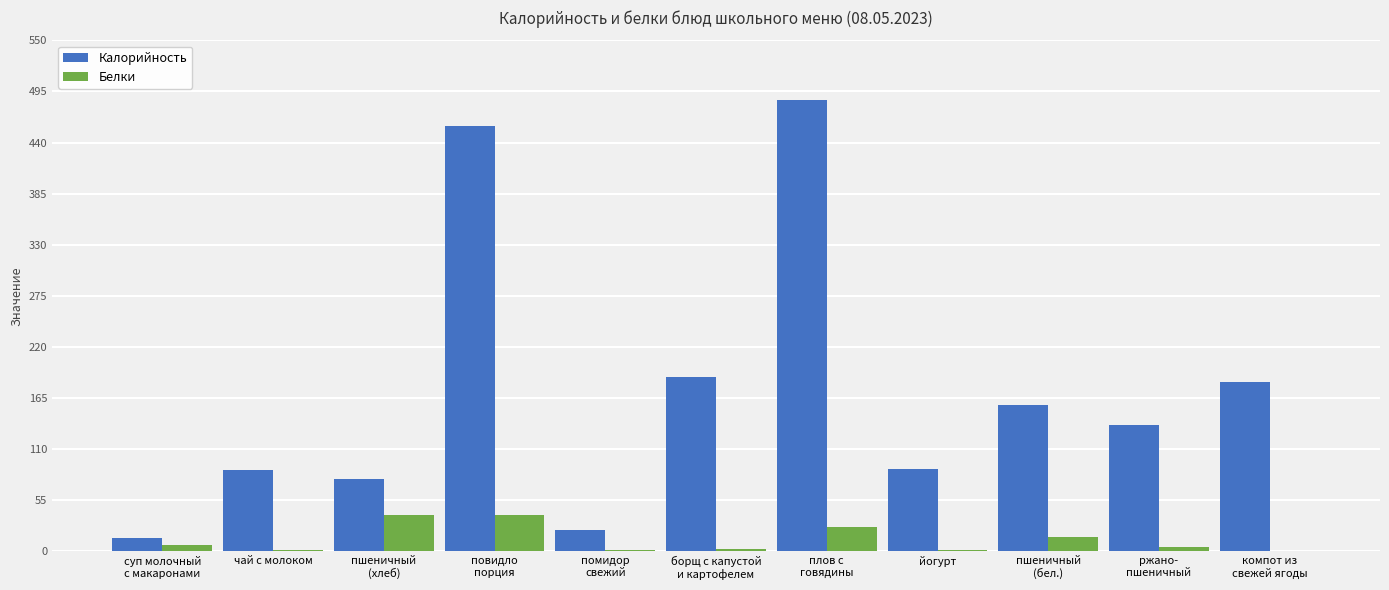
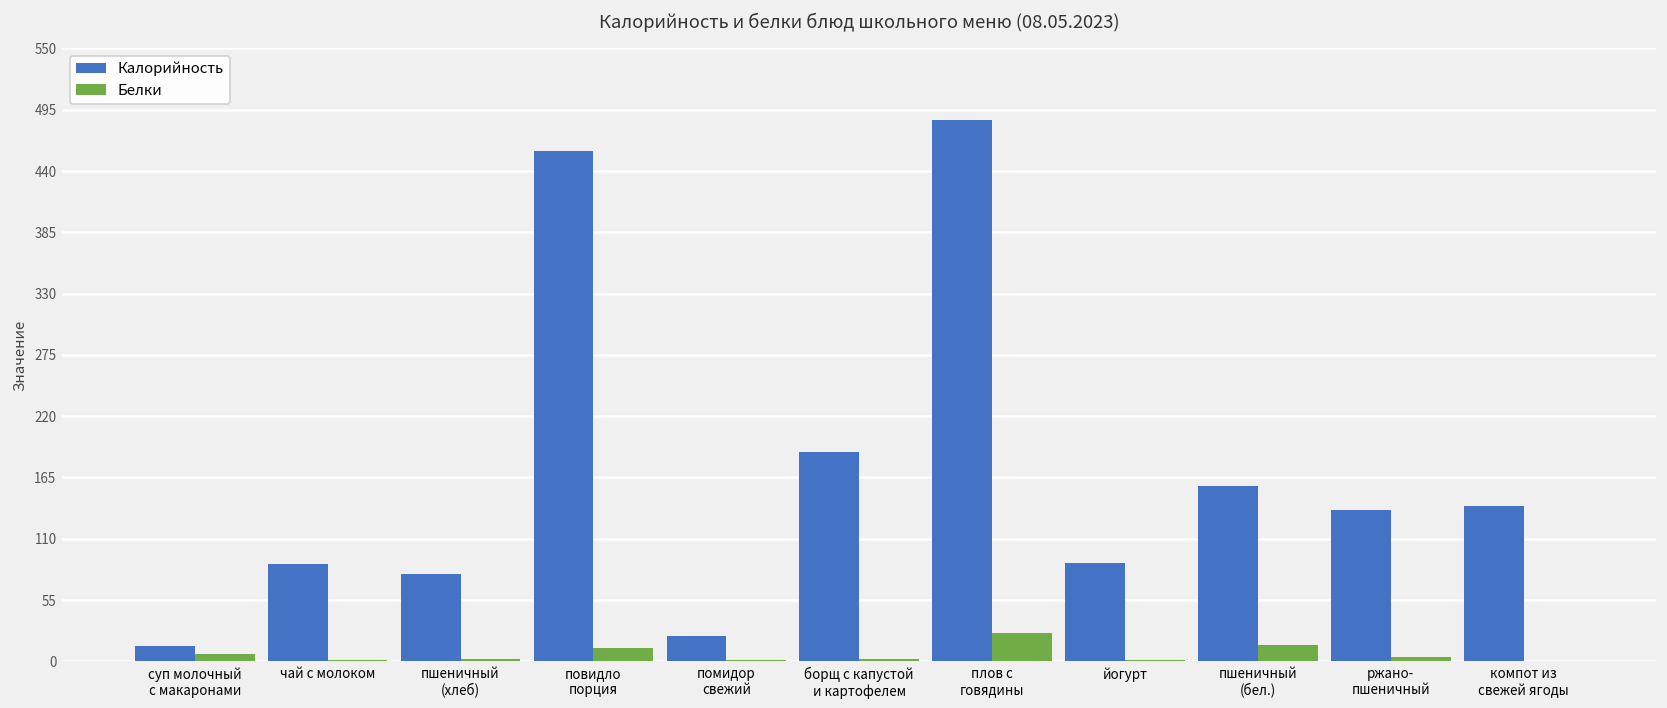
  {
    "Калорийность": {
      "суп молочный с макаронами": 10,
      "чай с молоком": 90,
      "пшеничный (хлеб)": 80,
      "повидло порция": 460,
      "помидор свежий": 20,
      "борщ с капустой и картофелем": 190,
      "плов с говядины": 490,
      "йогурт": 90,
      "пшеничный (бел.)": 160,
      "ржано- пшеничный": 140,
-     "компот из свежей ягоды": 180
+     "компот из свежей ягоды": 140
    },
    "Белки": {
      "суп молочный с макаронами": 10,
-     "пшеничный (хлеб)": 40,
-     "повидло порция": 40,
+     "пшеничный (хлеб)": 0,
+     "повидло порция": 10,
      "плов с говядины": 30,
      "пшеничный (бел.)": 20,
      "ржано- пшеничный": 0
    }
  }
